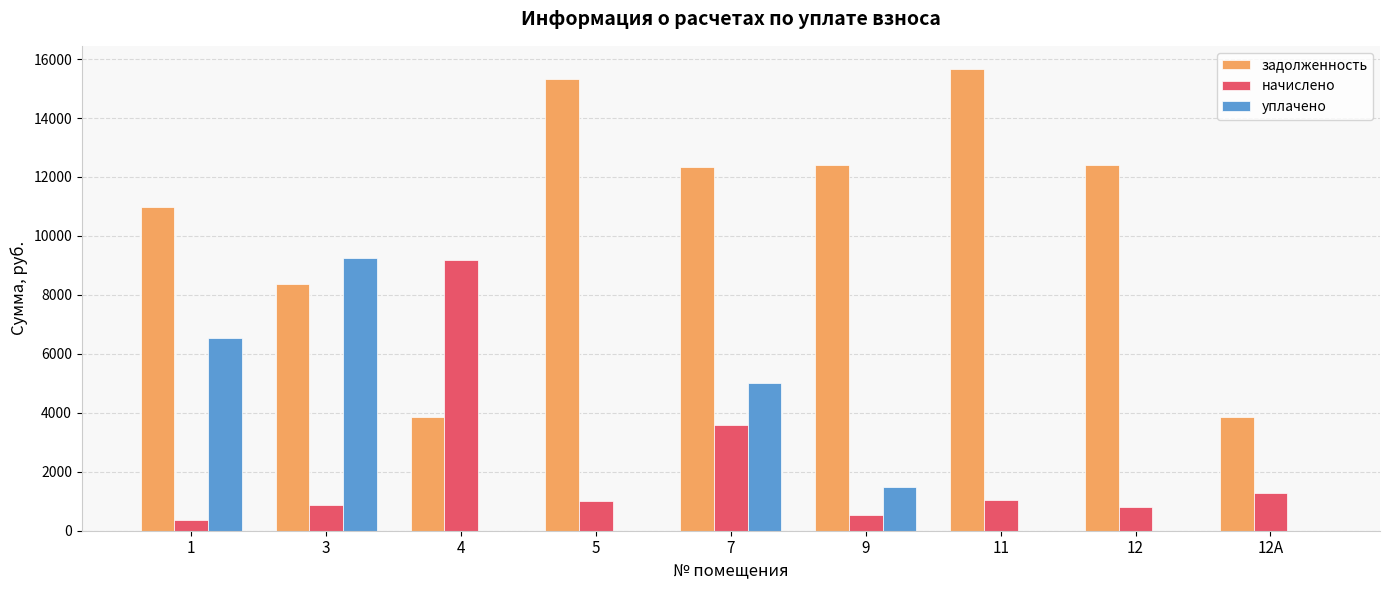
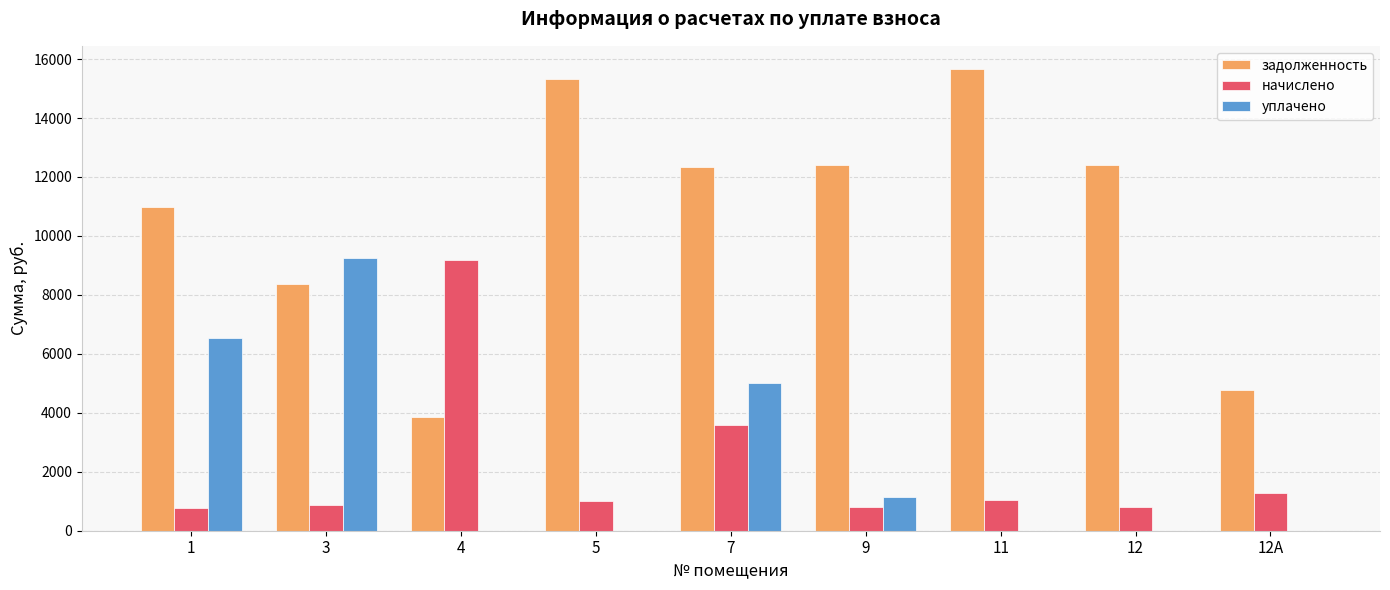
  {
    "задолженность": {
      "1": 11000,
      "3": 8400,
      "4": 3900,
      "5": 15300,
      "7": 12300,
      "9": 12400,
      "11": 15700,
      "12": 12400,
-     "12А": 3900
+     "12А": 4800
    },
    "начислено": {
-     "1": 400,
+     "1": 800,
      "3": 900,
      "4": 9200,
      "5": 1000,
      "7": 3600,
-     "9": 500,
+     "9": 800,
      "11": 1000,
      "12": 800,
      "12А": 1300
    },
    "уплачено": {
      "1": 6500,
      "3": 9200,
      "4": 0,
      "5": 0,
      "7": 5000,
-     "9": 1500,
+     "9": 1100,
      "11": 0,
      "12": 0,
      "12А": 0
    }
  }
